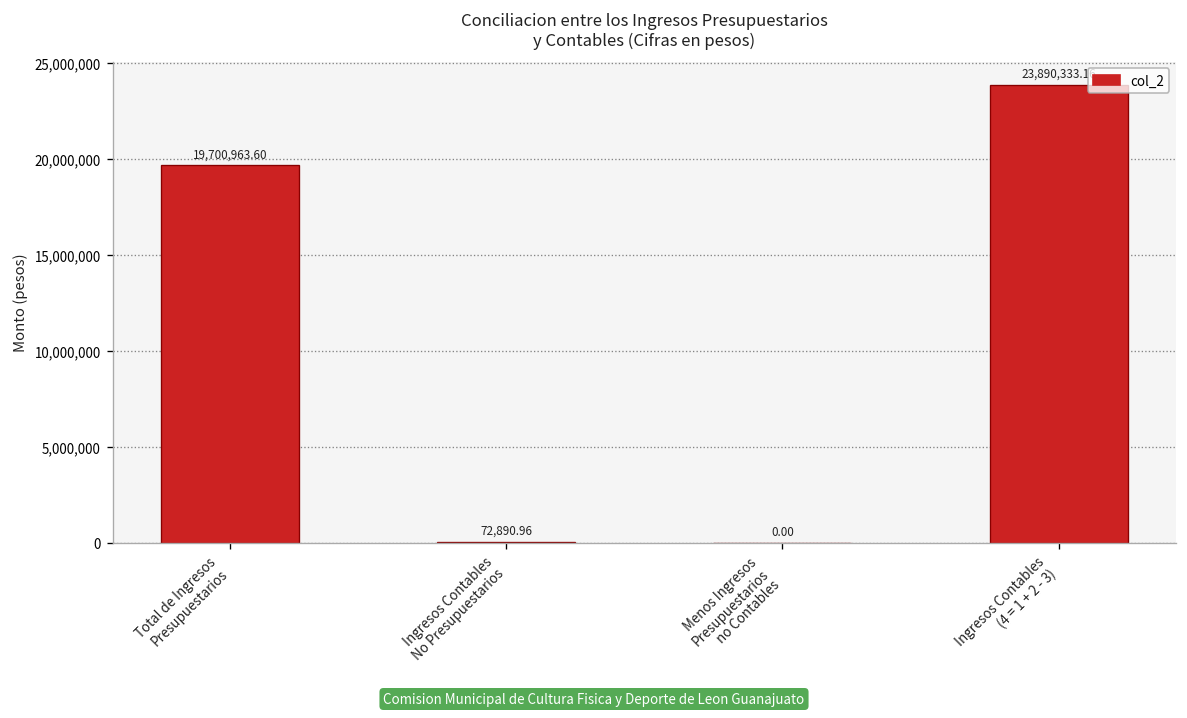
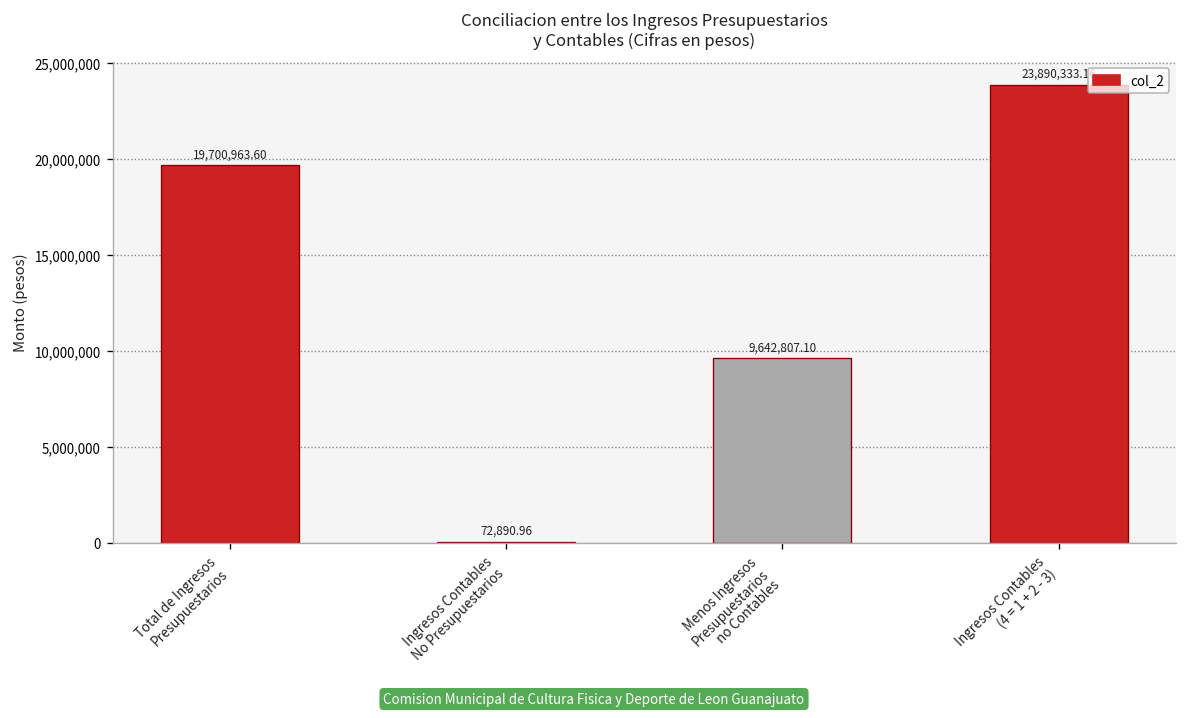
  {
    "Total de Ingresos Presupuestarios": "19,700,963.60",
    "Ingresos Contables No Presupuestarios": "72,890.96",
-   "Menos Ingresos Presupuestarios no Contables": "0.00"
+   "Menos Ingresos Presupuestarios no Contables": "9,642,807.10"
  }
